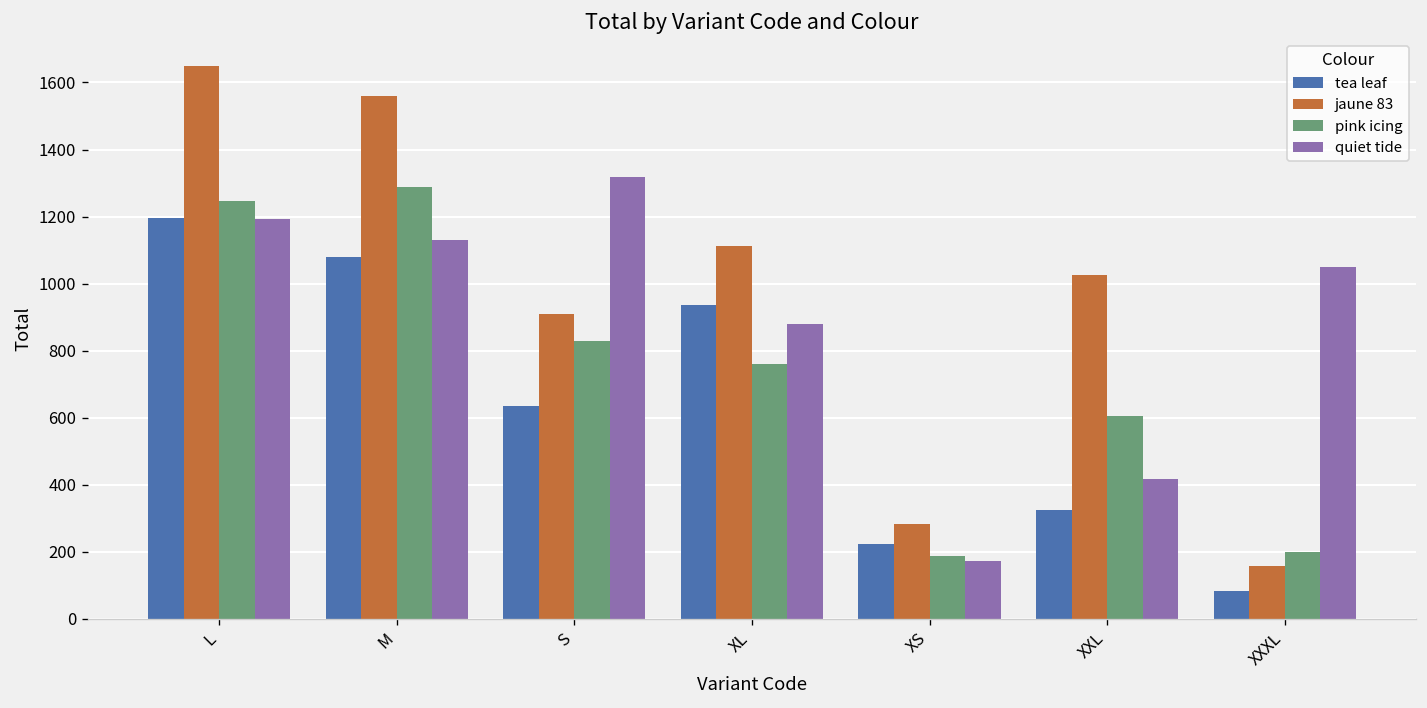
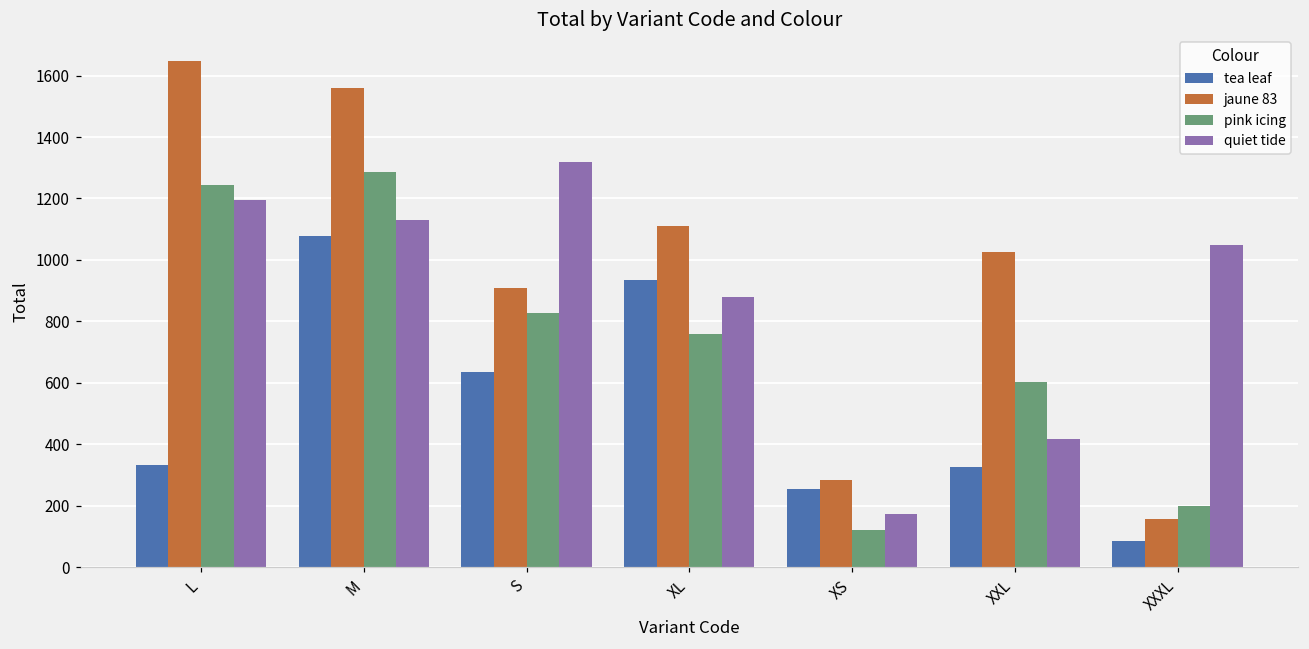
  {
    "tea leaf": {
-     "L": 1200,
+     "L": 330,
      "M": 1080,
      "S": 640,
      "XL": 940,
-     "XS": 220,
+     "XS": 250,
      "XXL": 330,
      "XXXL": 80
    },
    "jaune 83": {
      "L": 1650,
      "M": 1560,
      "S": 910,
      "XL": 1110,
      "XS": 280,
      "XXL": 1030,
      "XXXL": 160
    },
    "pink icing": {
      "L": 1250,
      "M": 1290,
      "S": 830,
      "XL": 760,
-     "XS": 190,
+     "XS": 120,
      "XXL": 600,
      "XXXL": 200
    },
    "quiet tide": {
      "L": 1190,
      "M": 1130,
      "S": 1320,
      "XL": 880,
      "XS": 170,
      "XXL": 420,
      "XXXL": 1050
    }
  }
